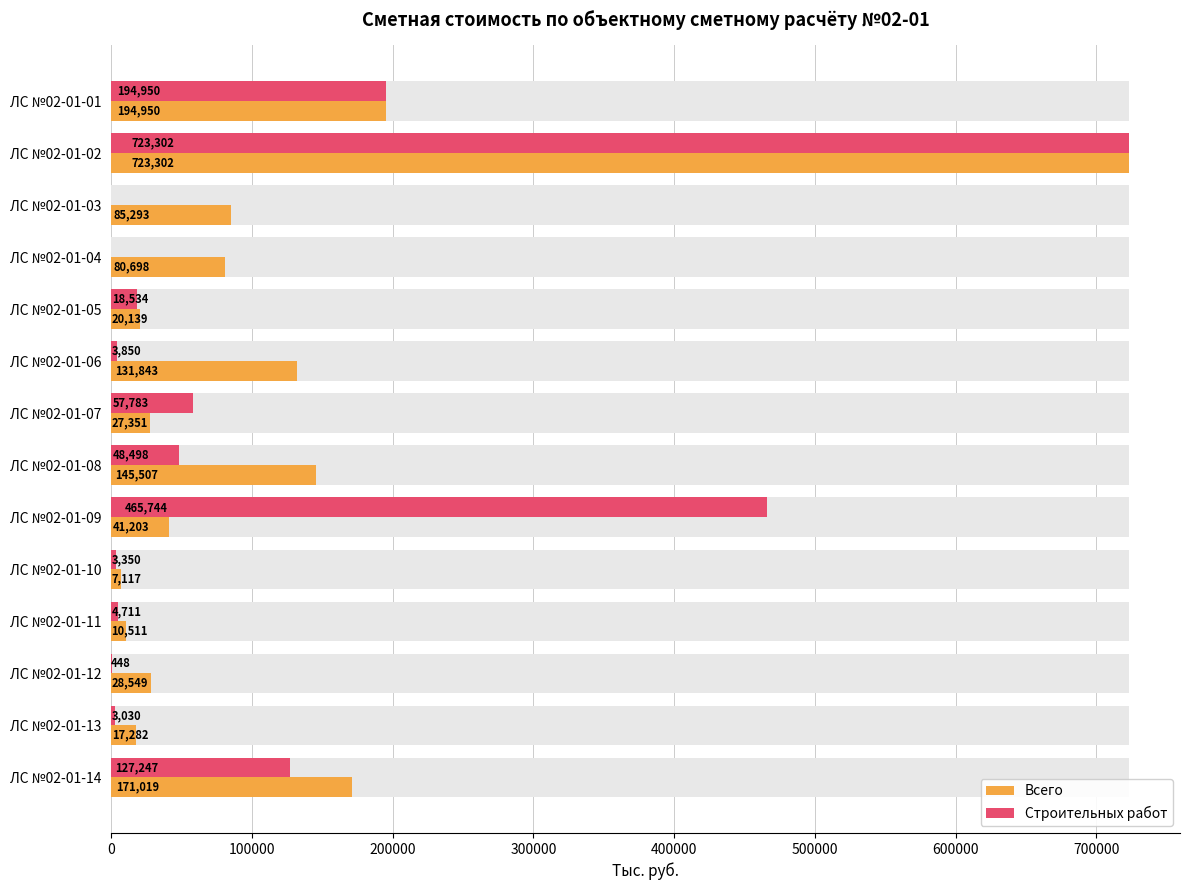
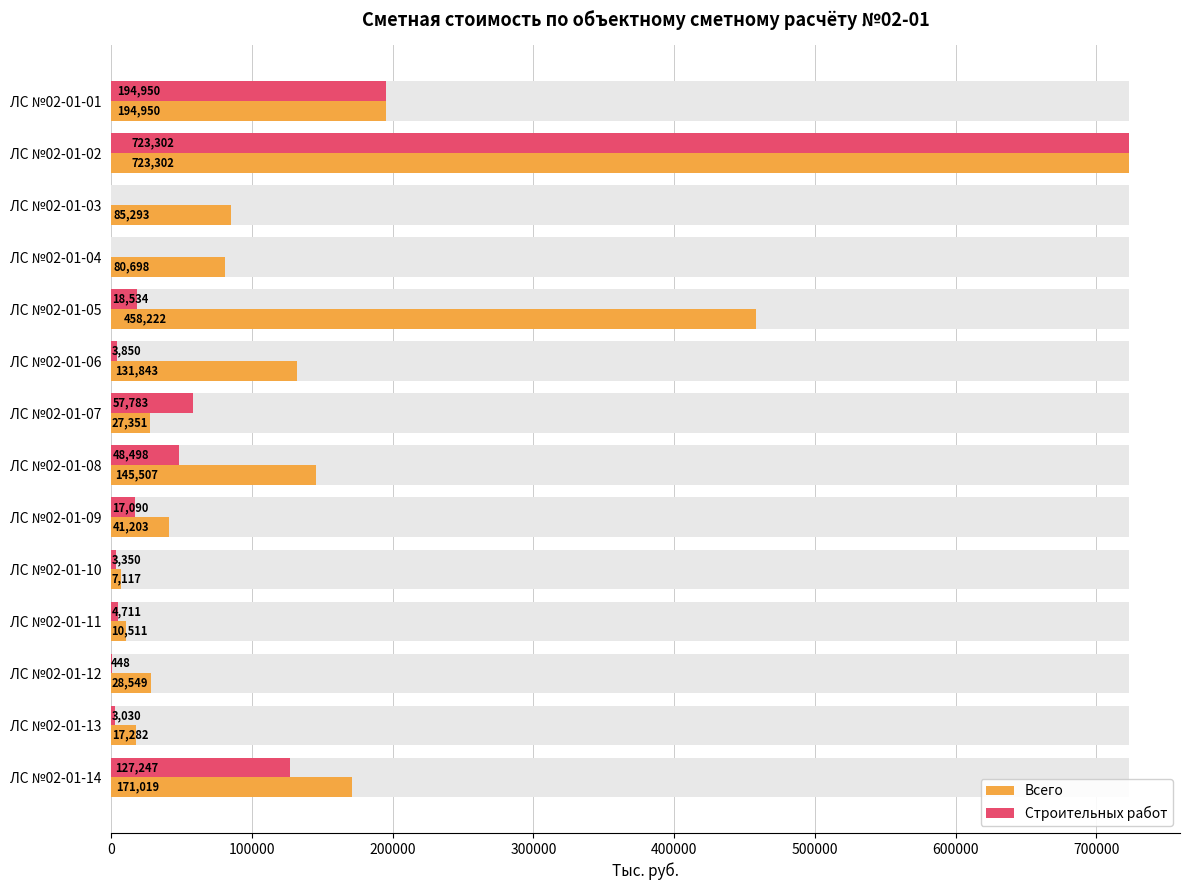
  {
    "Всего": {
      "ЛС №02-01-02": "723,302",
-     "ЛС №02-01-05": "20,139"
+     "ЛС №02-01-05": "458,222"
    },
    "Строительных работ": {
      "ЛС №02-01-02": "723,302",
-     "ЛС №02-01-09": "465,744",
+     "ЛС №02-01-09": "17,090",
      "ЛС №02-01-12": "448"
    }
  }
